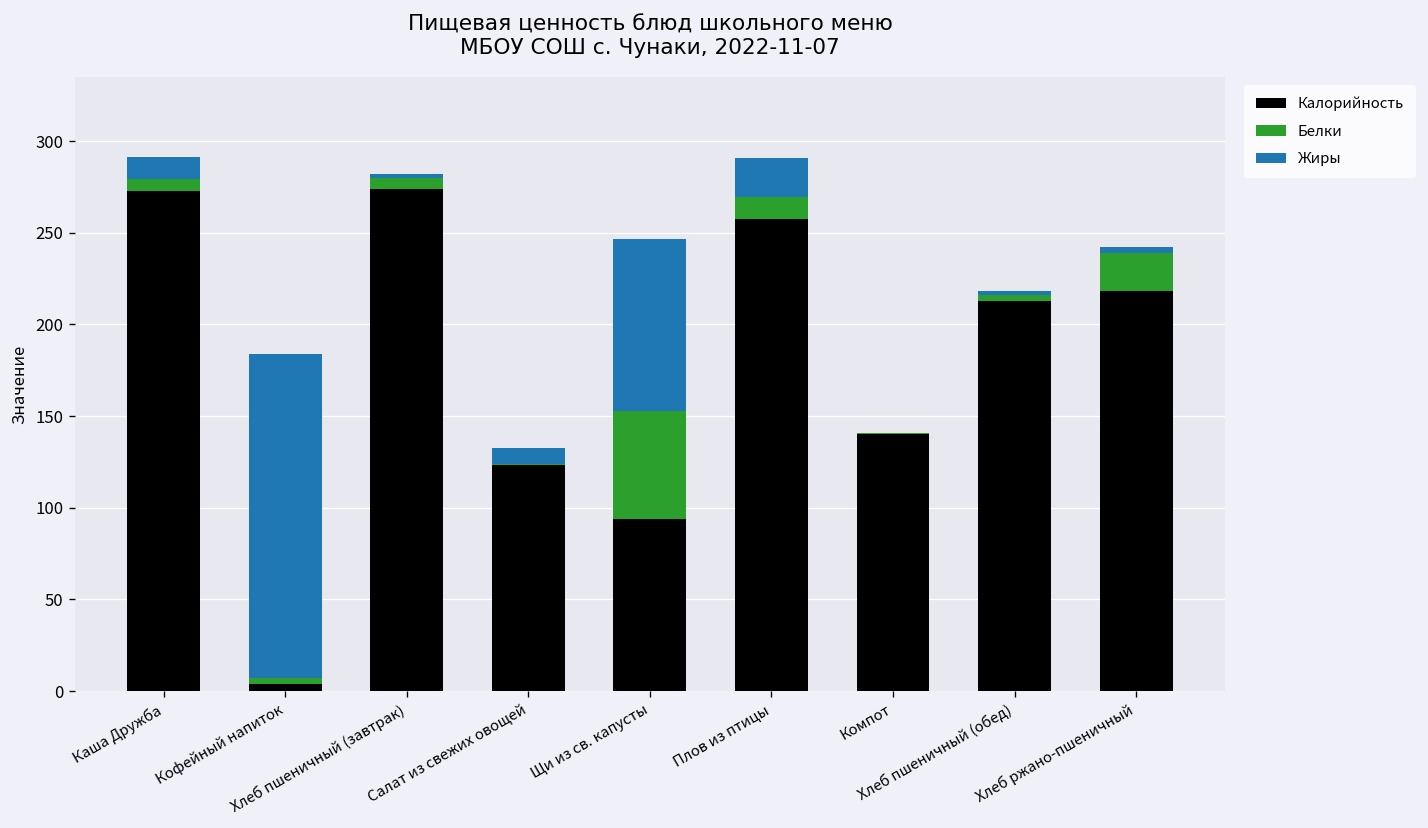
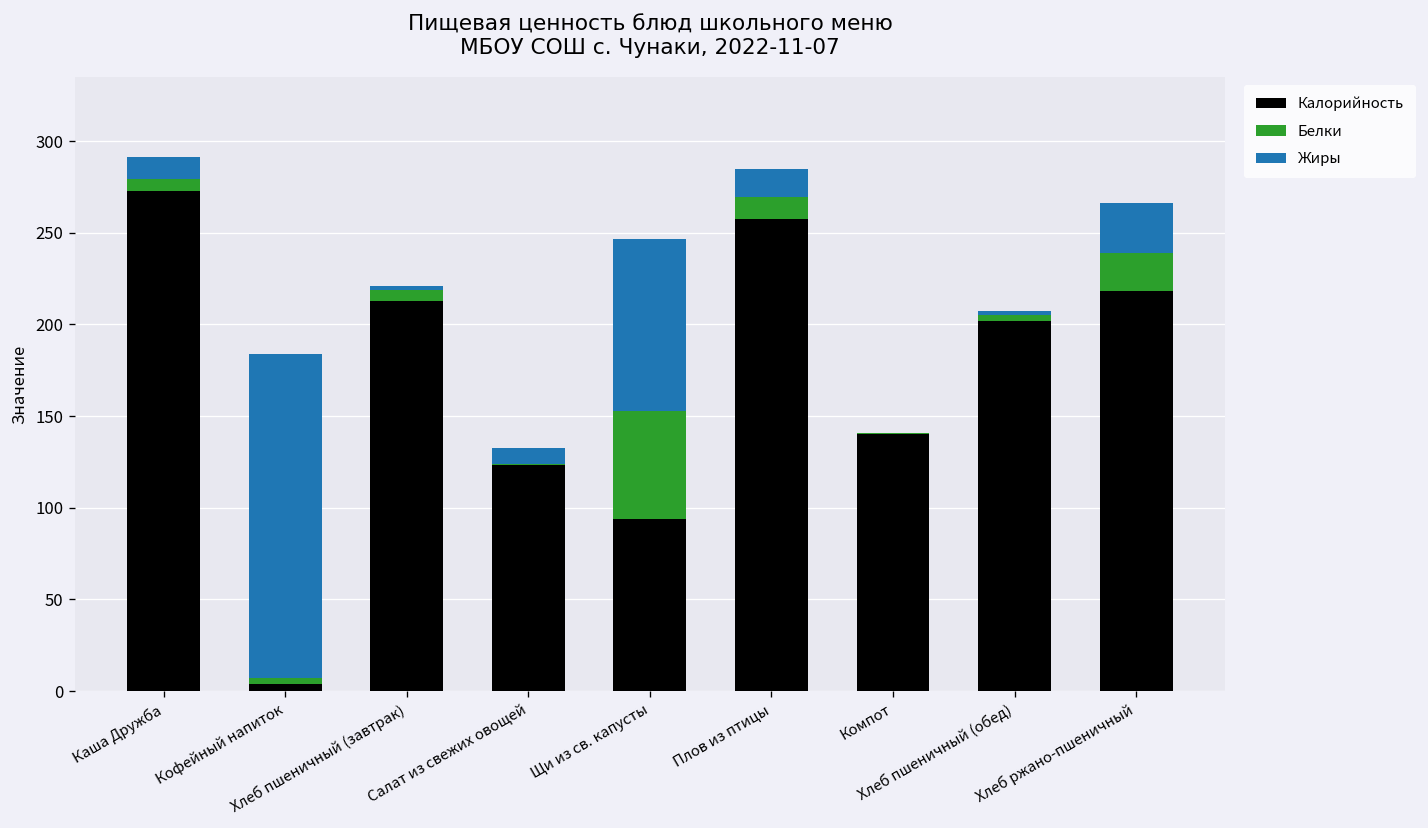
  {
    "Калорийность": {
      "Каша Дружба": 273,
      "Кофейный напиток": 4,
-     "Хлеб пшеничный (завтрак)": 274,
+     "Хлеб пшеничный (завтрак)": 213,
      "Салат из свежих овощей": 124,
      "Щи из св. капусты": 94,
      "Плов из птицы": 258,
      "Компот": 140,
-     "Хлеб пшеничный (обед)": 213,
+     "Хлеб пшеничный (обед)": 202,
      "Хлеб ржано-пшеничный": 218
    },
    "Белки": {
      "Каша Дружба": 6,
      "Кофейный напиток": 4,
      "Хлеб пшеничный (завтрак)": 6,
      "Щи из св. капусты": 59,
      "Плов из птицы": 12,
      "Хлеб пшеничный (обед)": 3,
      "Хлеб ржано-пшеничный": 21
    },
    "Жиры": {
      "Каша Дружба": 12,
      "Кофейный напиток": 177,
      "Хлеб пшеничный (завтрак)": 2,
      "Салат из свежих овощей": 9,
      "Щи из св. капусты": 94,
-     "Плов из птицы": 21,
+     "Плов из птицы": 16,
      "Компот": 0,
      "Хлеб пшеничный (обед)": 2,
-     "Хлеб ржано-пшеничный": 3
+     "Хлеб ржано-пшеничный": 27
    }
  }
